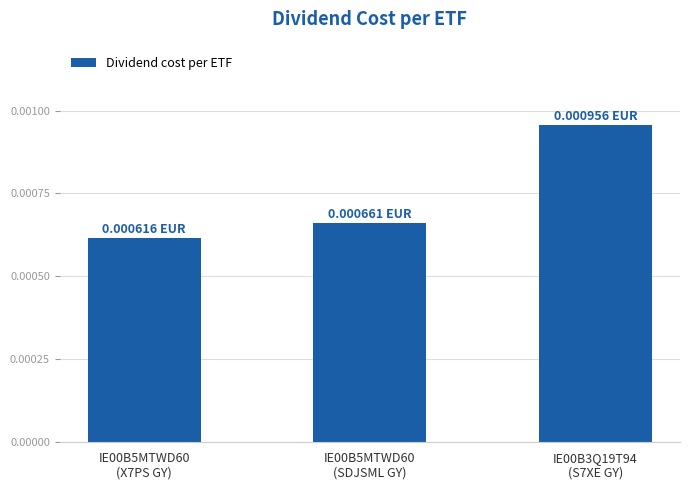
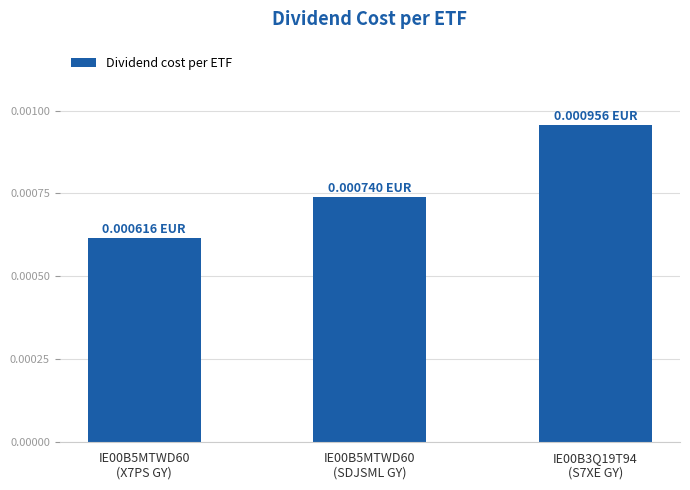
  {
    "IE00B5MTWD60 (X7PS GY)": 0.000616,
-   "IE00B5MTWD60 (SDJSML GY)": 0.000661,
+   "IE00B5MTWD60 (SDJSML GY)": 0.000740,
    "IE00B3Q19T94 (S7XE GY)": 0.000956
  }
